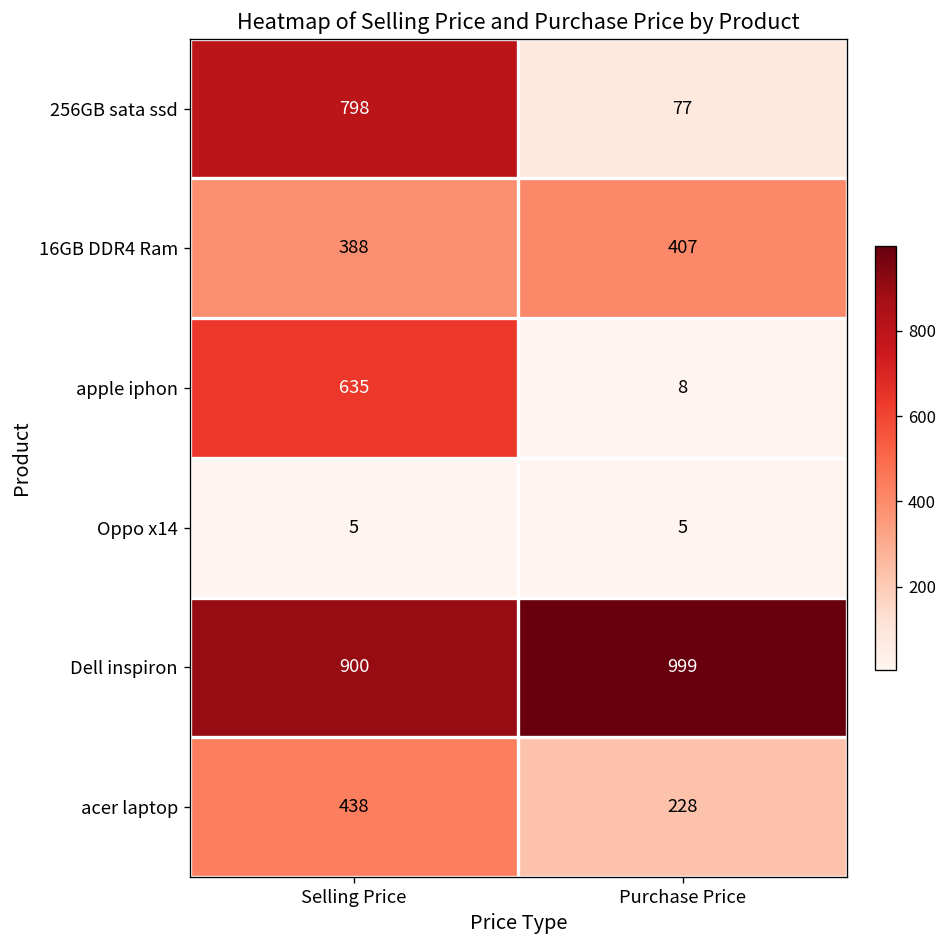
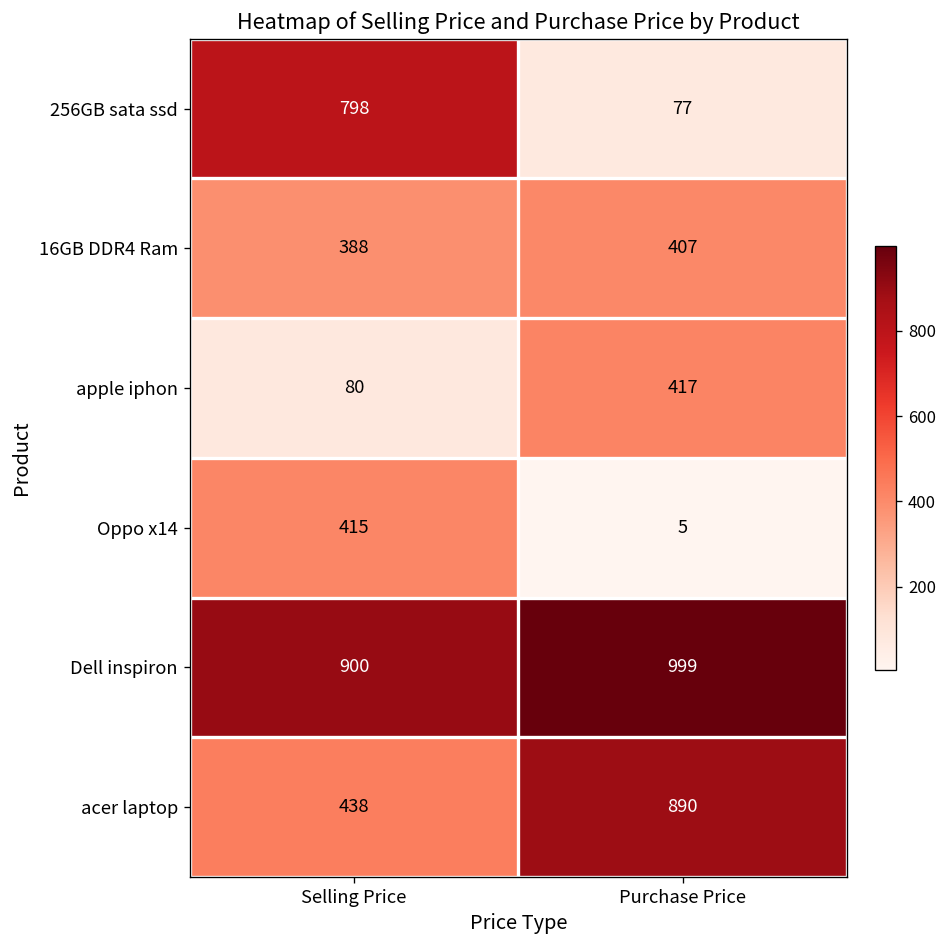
  {
    "256GB sata ssd": {
      "Selling Price": 798,
      "Purchase Price": 77
    },
    "16GB DDR4 Ram": {
      "Selling Price": 388,
      "Purchase Price": 407
    },
    "apple iphon": {
-     "Selling Price": 635,
-     "Purchase Price": 8
+     "Selling Price": 80,
+     "Purchase Price": 417
    },
    "Oppo x14": {
-     "Selling Price": 5,
+     "Selling Price": 415,
      "Purchase Price": 5
    },
    "Dell inspiron": {
      "Selling Price": 900,
      "Purchase Price": 999
    },
    "acer laptop": {
      "Selling Price": 438,
-     "Purchase Price": 228
+     "Purchase Price": 890
    }
  }
